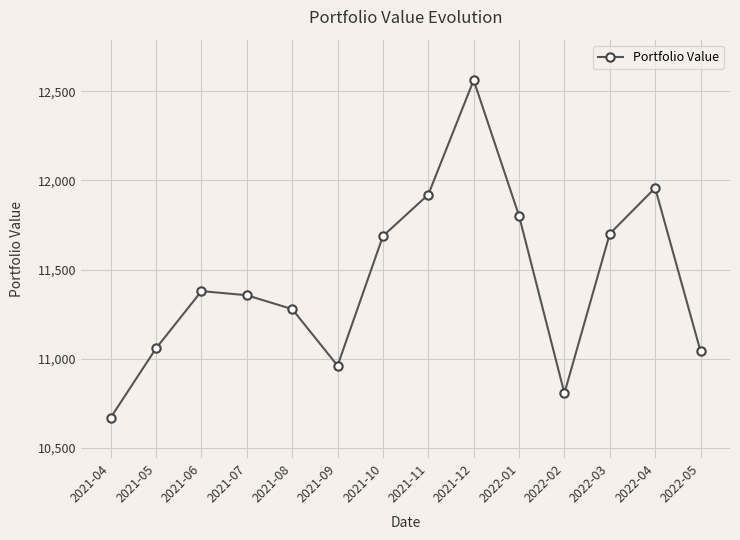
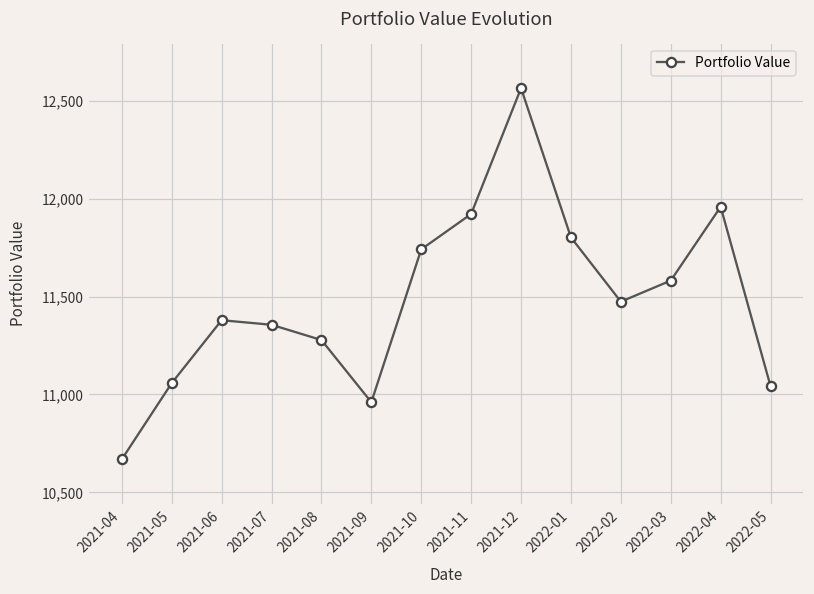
  {
    "2021-04": "10,670",
    "2021-05": "11,060",
    "2021-06": "11,380",
    "2021-07": "11,360",
    "2021-08": "11,280",
    "2021-09": "10,960",
-   "2021-10": "11,690",
+   "2021-10": "11,740",
    "2021-11": "11,920",
    "2021-12": "12,560",
    "2022-01": "11,800",
-   "2022-02": "10,810",
-   "2022-03": "11,700",
+   "2022-02": "11,470",
+   "2022-03": "11,580",
    "2022-04": "11,960",
    "2022-05": "11,040"
  }
